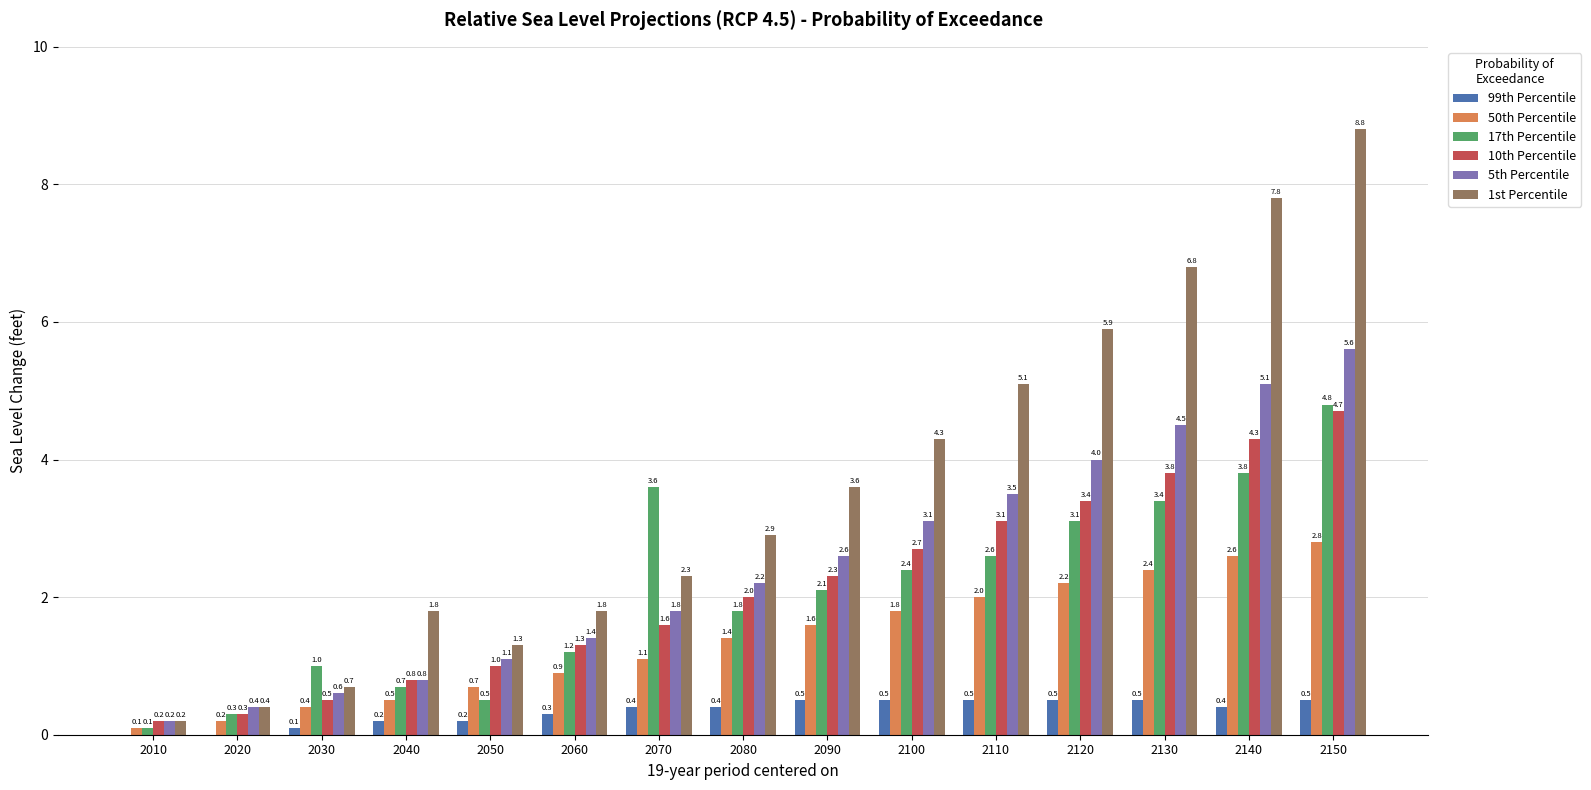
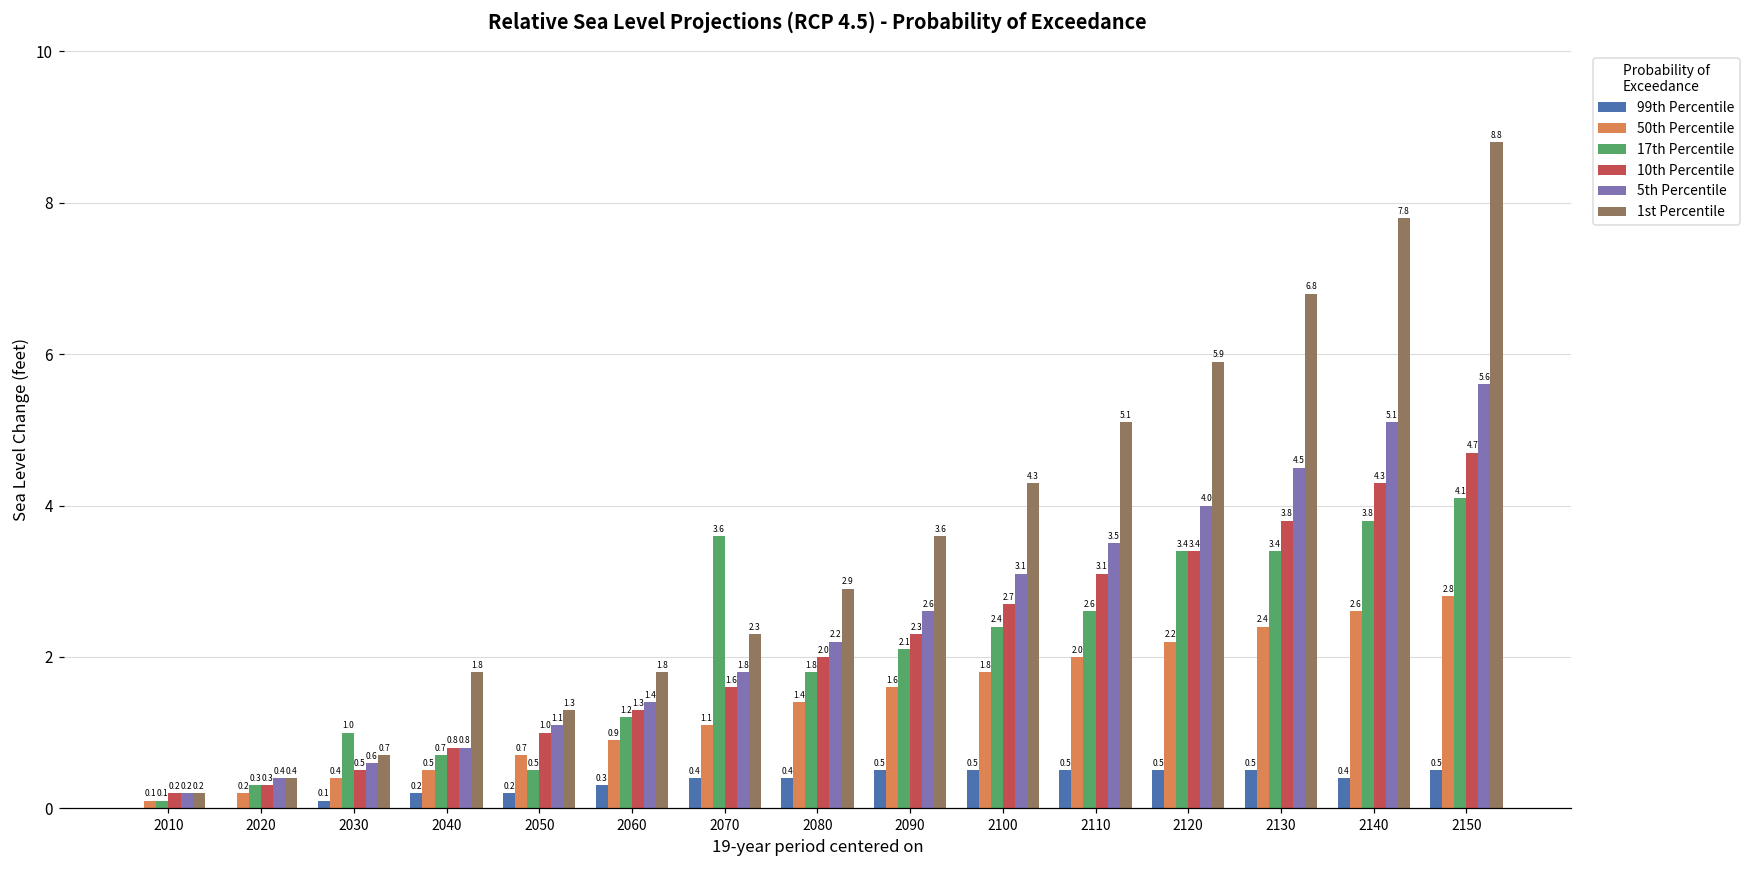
  {
    "17th Percentile": {
      "2010": 0.1,
      "2020": 0.3,
      "2030": 1.0,
      "2040": 0.7,
      "2050": 0.5,
      "2060": 1.2,
      "2070": 3.6,
      "2080": 1.8,
      "2090": 2.1,
      "2100": 2.4,
      "2110": 2.6,
-     "2120": 3.1,
+     "2120": 3.4,
      "2130": 3.4,
      "2140": 3.8,
-     "2150": 4.8
+     "2150": 4.1
    },
    "1st Percentile": {
      "2010": 0.2,
      "2020": 0.4,
      "2030": 0.7,
      "2040": 1.8,
      "2050": 1.3,
      "2060": 1.8,
      "2070": 2.3,
      "2080": 2.9,
      "2090": 3.6,
      "2100": 4.3,
      "2110": 5.1,
      "2120": 5.9,
      "2130": 6.8,
      "2140": 7.8,
      "2150": 8.8
    }
  }
